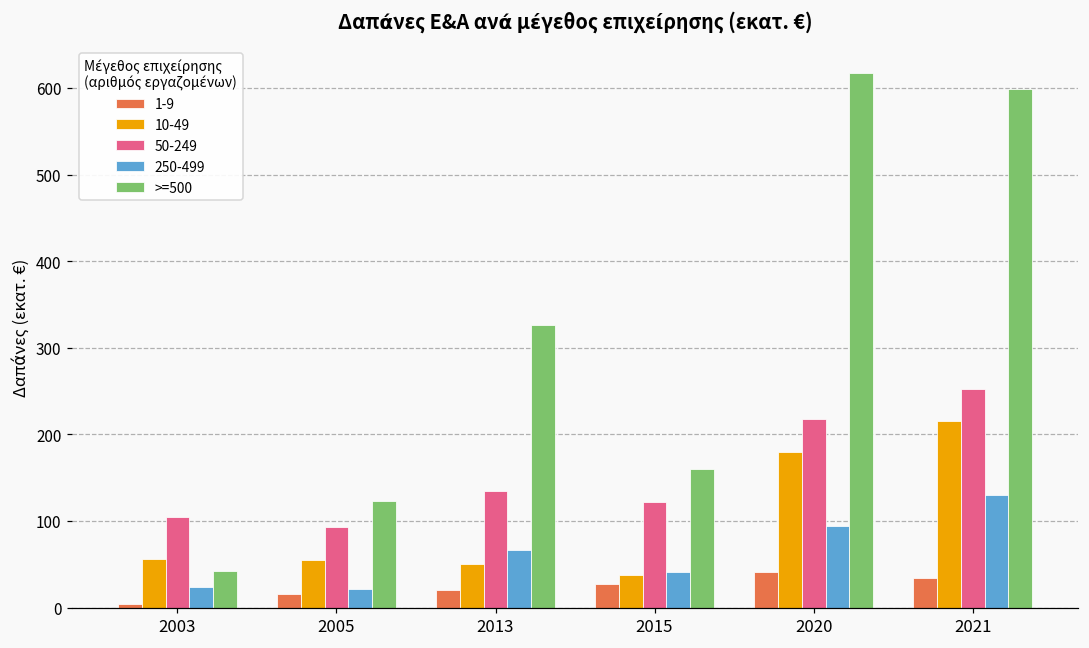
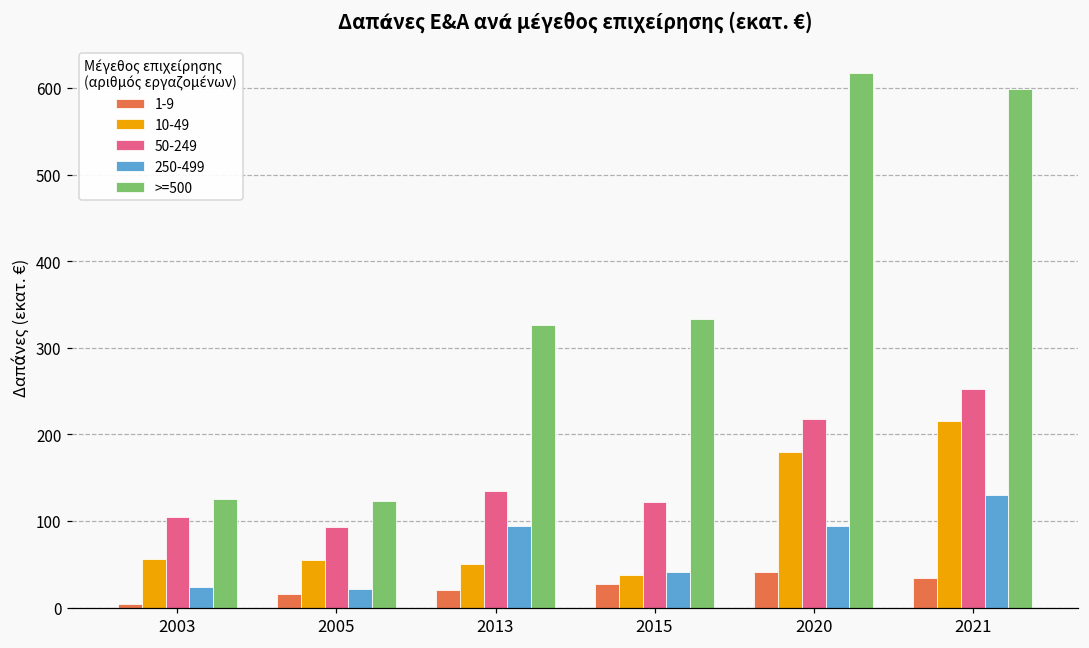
  {
    "1-9": {
      "2003": 0,
      "2005": 20,
      "2013": 20,
      "2015": 30,
      "2020": 40,
      "2021": 30
    },
    "10-49": {
      "2003": 60,
      "2005": 50,
      "2013": 50,
      "2015": 40,
      "2020": 180,
      "2021": 220
    },
    "50-249": {
      "2003": 100,
      "2005": 90,
      "2013": 140,
      "2015": 120,
      "2020": 220,
      "2021": 250
    },
    "250-499": {
      "2003": 20,
      "2005": 20,
-     "2013": 70,
+     "2013": 90,
      "2015": 40,
      "2020": 90,
      "2021": 130
    },
    ">=500": {
-     "2003": 40,
+     "2003": 130,
      "2005": 120,
      "2013": 330,
-     "2015": 160,
+     "2015": 330,
      "2020": 620,
      "2021": 600
    }
  }
